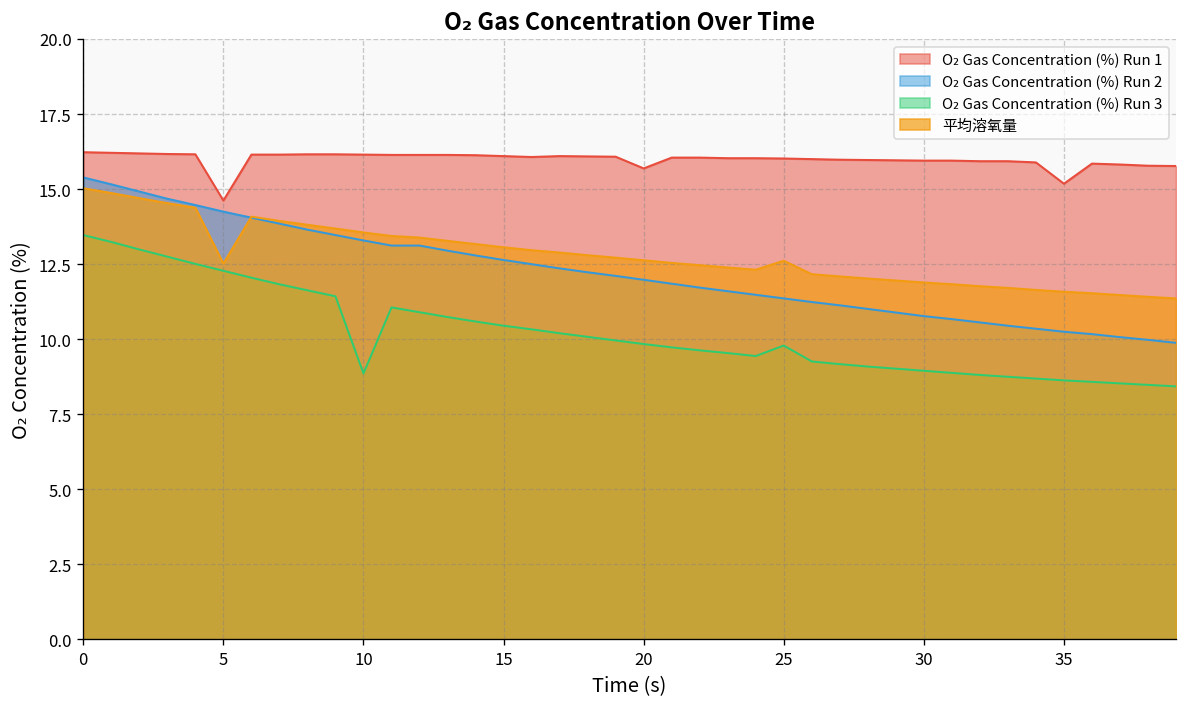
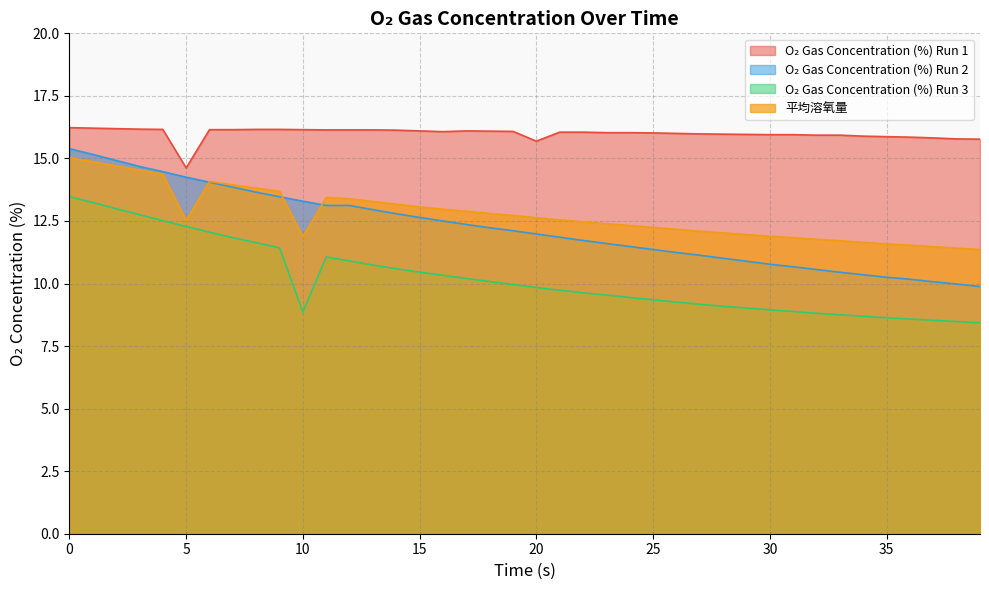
  {
    "O₂ Gas Concentration (%) Run 1": {
      "0": 16.2,
      "5": 14.6,
      "10": 16.2,
      "15": 16.1,
      "20": 15.7,
      "25": 16.0,
      "30": 16.0,
-     "35": 15.2
+     "35": 15.9
    },
    "O₂ Gas Concentration (%) Run 2": {
      "0": 15.4,
      "5": 14.3,
      "10": 13.3,
      "15": 12.6,
      "20": 12.0,
      "25": 11.4,
      "30": 10.8,
      "35": 10.3
    },
    "O₂ Gas Concentration (%) Run 3": {
      "0": 13.5,
      "5": 12.3,
      "10": 8.9,
      "15": 10.5,
      "20": 9.8,
-     "25": 9.8,
+     "25": 9.4,
      "30": 9.0,
      "35": 8.6
    },
    "平均溶氧量": {
      "0": 15.0,
      "5": 12.5,
-     "10": 13.6,
+     "10": 11.9,
      "15": 13.1,
      "20": 12.6,
-     "25": 12.6,
+     "25": 12.2,
      "30": 11.9,
      "35": 11.6
    }
  }
